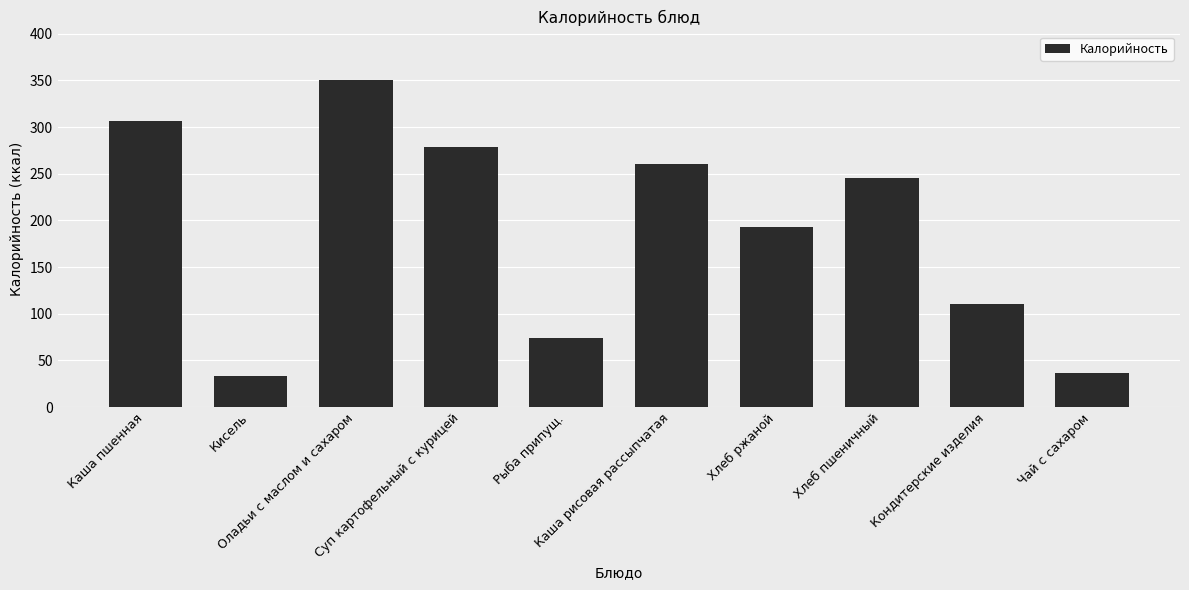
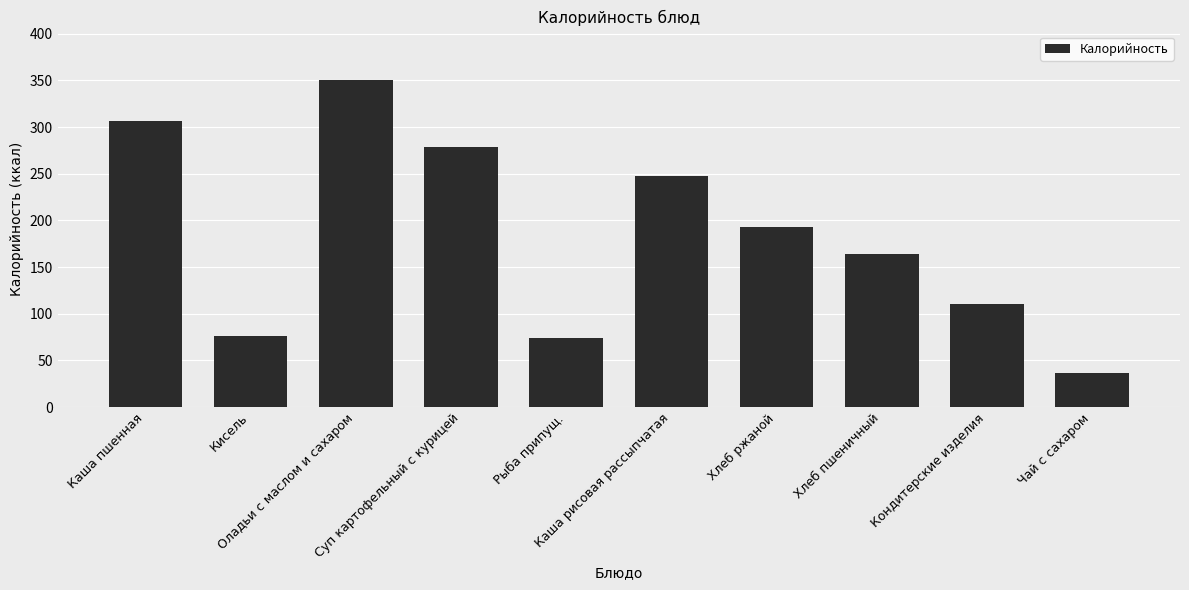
  {
    "Каша пшенная": 310,
-   "Кисель": 30,
+   "Кисель": 80,
    "Оладьи с маслом и сахаром": 350,
    "Суп картофельный с курицей": 280,
    "Рыба припущ.": 70,
-   "Каша рисовая рассыпчатая": 260,
+   "Каша рисовая рассыпчатая": 250,
    "Хлеб ржаной": 190,
-   "Хлеб пшеничный": 250,
+   "Хлеб пшеничный": 160,
    "Кондитерские изделия": 110,
    "Чай с сахаром": 40
  }
